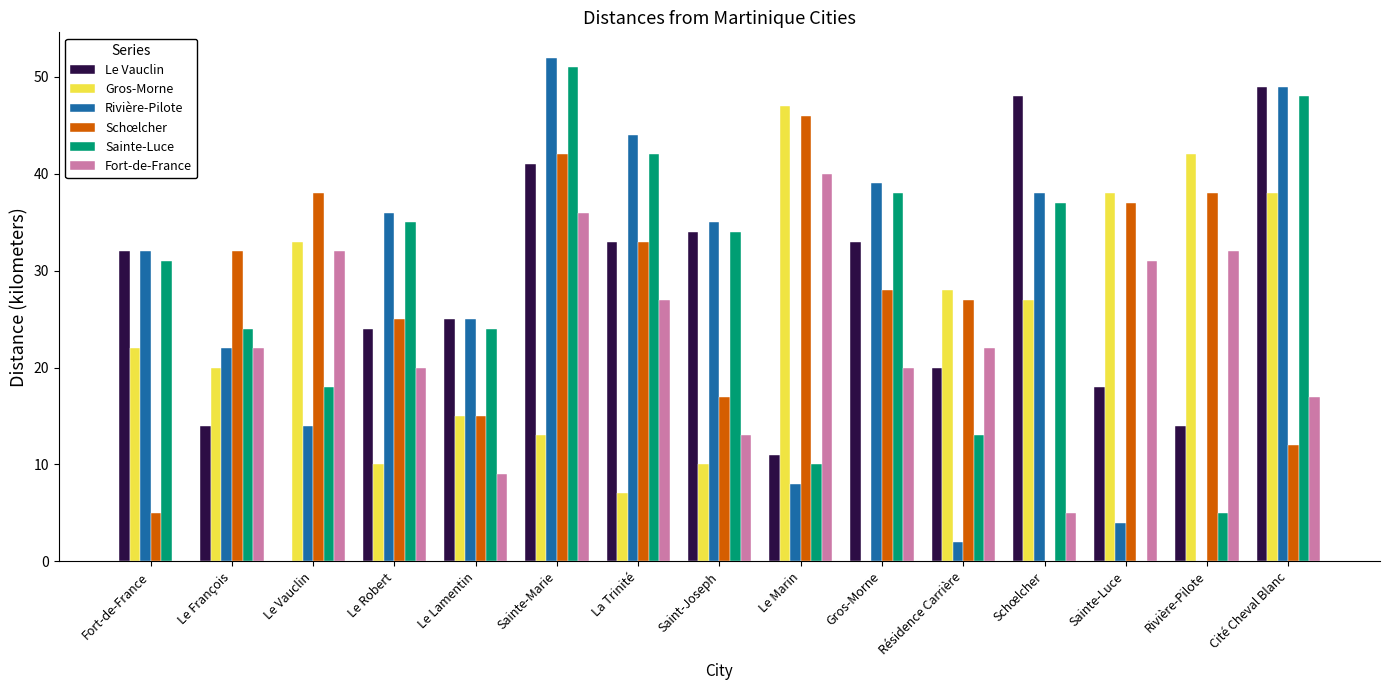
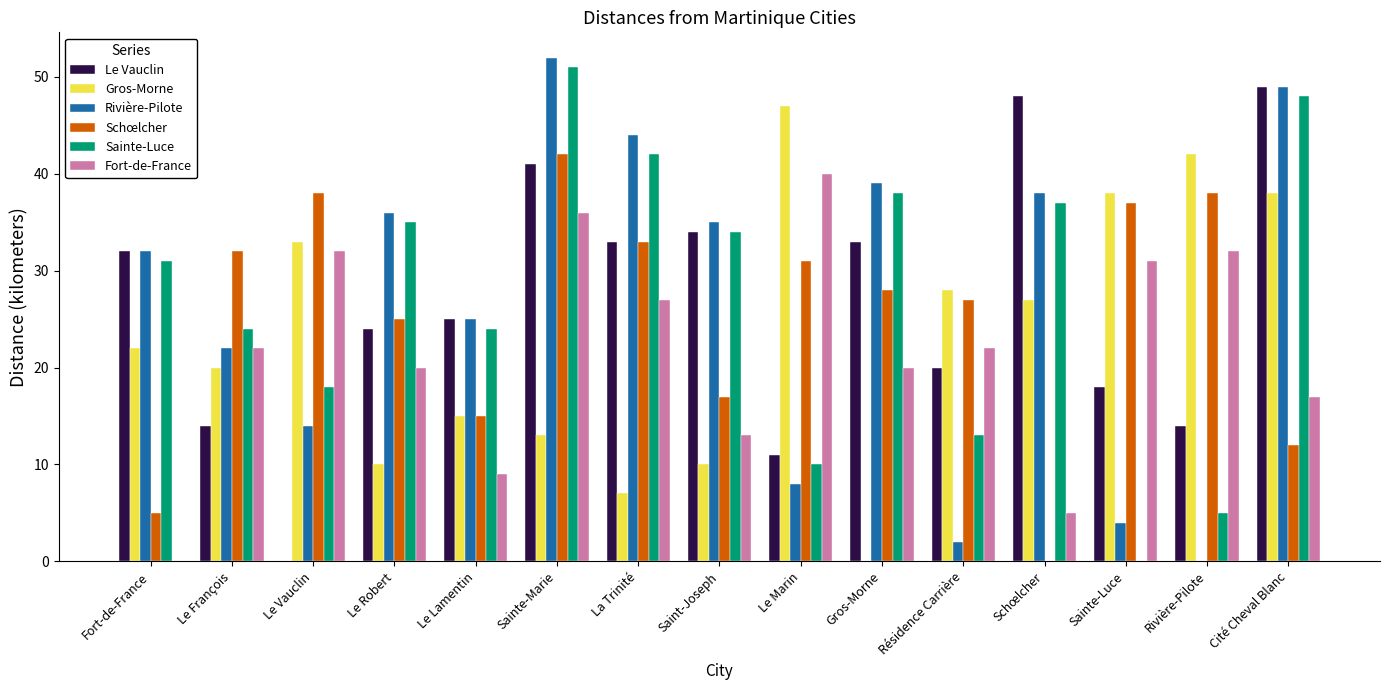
  {
    "Le Vauclin": {
      "Fort-de-France": 32,
      "Le François": 14,
      "Le Vauclin": 0,
      "Le Robert": 24,
      "Le Lamentin": 25,
      "Sainte-Marie": 41,
      "La Trinité": 33,
      "Saint-Joseph": 34,
      "Le Marin": 11,
      "Gros-Morne": 33,
      "Résidence Carrière": 20,
      "Schœlcher": 48,
      "Sainte-Luce": 18,
      "Rivière-Pilote": 14,
      "Cité Cheval Blanc": 49
    },
    "Gros-Morne": {
      "Fort-de-France": 22,
      "Le François": 20,
      "Le Vauclin": 33,
      "Le Robert": 10,
      "Le Lamentin": 15,
      "Sainte-Marie": 13,
      "La Trinité": 7,
      "Saint-Joseph": 10,
      "Le Marin": 47,
      "Gros-Morne": 0,
      "Résidence Carrière": 28,
      "Schœlcher": 27,
      "Sainte-Luce": 38,
      "Rivière-Pilote": 42,
      "Cité Cheval Blanc": 38
    },
    "Rivière-Pilote": {
      "Fort-de-France": 32,
      "Le François": 22,
      "Le Vauclin": 14,
      "Le Robert": 36,
      "Le Lamentin": 25,
      "Sainte-Marie": 52,
      "La Trinité": 44,
      "Saint-Joseph": 35,
      "Le Marin": 8,
      "Gros-Morne": 39,
      "Résidence Carrière": 2,
      "Schœlcher": 38,
      "Sainte-Luce": 4,
      "Rivière-Pilote": 0,
      "Cité Cheval Blanc": 49
    },
    "Schœlcher": {
      "Fort-de-France": 5,
      "Le François": 32,
      "Le Vauclin": 38,
      "Le Robert": 25,
      "Le Lamentin": 15,
      "Sainte-Marie": 42,
      "La Trinité": 33,
      "Saint-Joseph": 17,
-     "Le Marin": 46,
+     "Le Marin": 31,
      "Gros-Morne": 28,
      "Résidence Carrière": 27,
      "Schœlcher": 0,
      "Sainte-Luce": 37,
      "Rivière-Pilote": 38,
      "Cité Cheval Blanc": 12
    },
    "Sainte-Luce": {
      "Fort-de-France": 31,
      "Le François": 24,
      "Le Vauclin": 18,
      "Le Robert": 35,
      "Le Lamentin": 24,
      "Sainte-Marie": 51,
      "La Trinité": 42,
      "Saint-Joseph": 34,
      "Le Marin": 10,
      "Gros-Morne": 38,
      "Résidence Carrière": 13,
      "Schœlcher": 37,
      "Sainte-Luce": 0,
      "Rivière-Pilote": 5,
      "Cité Cheval Blanc": 48
    },
    "Fort-de-France": {
      "Fort-de-France": 0,
      "Le François": 22,
      "Le Vauclin": 32,
      "Le Robert": 20,
      "Le Lamentin": 9,
      "Sainte-Marie": 36,
      "La Trinité": 27,
      "Saint-Joseph": 13,
      "Le Marin": 40,
      "Gros-Morne": 20,
      "Résidence Carrière": 22,
      "Schœlcher": 5,
      "Sainte-Luce": 31,
      "Rivière-Pilote": 32,
      "Cité Cheval Blanc": 17
    }
  }
